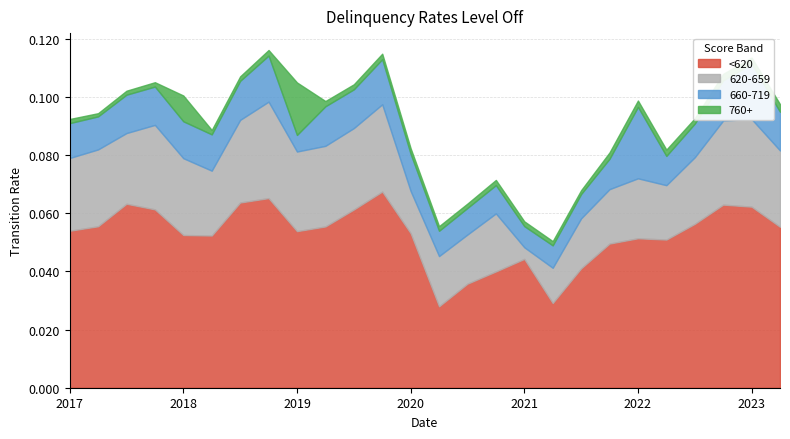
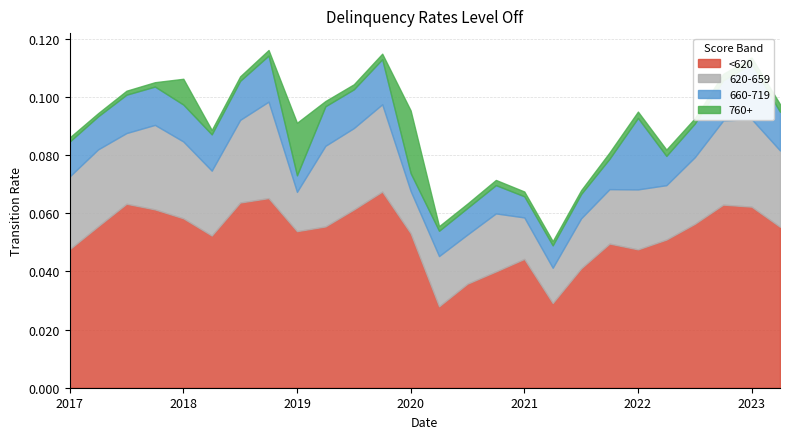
  {
    "<620": {
-     "2017": 0.054,
-     "2018": 0.053,
+     "2017": 0.048,
+     "2018": 0.058,
      "2019": 0.054,
      "2020": 0.053,
      "2021": 0.044,
-     "2022": 0.051,
+     "2022": 0.048,
      "2023": 0.062
    },
    "620-659": {
      "2017": 0.025,
      "2018": 0.026,
-     "2019": 0.027,
+     "2019": 0.014,
      "2020": 0.015,
-     "2021": 0.004,
+     "2021": 0.014,
      "2022": 0.021
    },
    "660-719": {
      "2017": 0.012,
      "2018": 0.013,
      "2019": 0.006,
-     "2020": 0.013,
+     "2020": 0.006,
      "2021": 0.007,
      "2022": 0.025
    },
    "760+": {
      "2017": 0.001,
      "2018": 0.009,
      "2019": 0.018,
-     "2020": 0.002,
+     "2020": 0.022,
      "2021": 0.002,
      "2022": 0.002
    }
  }
